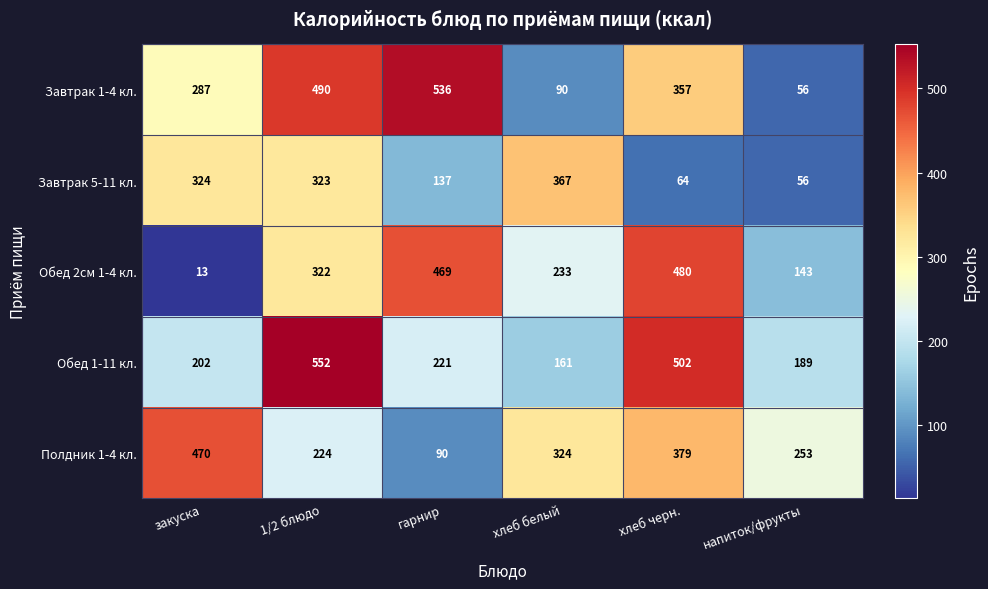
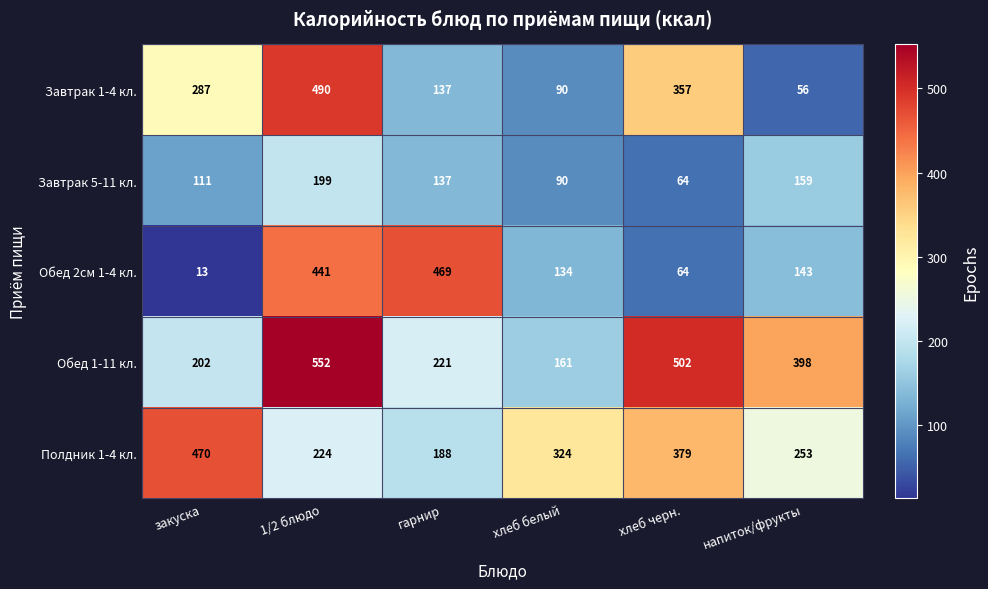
  {
    "Завтрак 1-4 кл.": {
      "закуска": 287,
      "1/2 блюдо": 490,
-     "гарнир": 536,
+     "гарнир": 137,
      "хлеб белый": 90,
      "хлеб черн.": 357,
      "напиток/фрукты": 56
    },
    "Завтрак 5-11 кл.": {
-     "закуска": 324,
-     "1/2 блюдо": 323,
+     "закуска": 111,
+     "1/2 блюдо": 199,
      "гарнир": 137,
-     "хлеб белый": 367,
+     "хлеб белый": 90,
      "хлеб черн.": 64,
-     "напиток/фрукты": 56
+     "напиток/фрукты": 159
    },
    "Обед 2см 1-4 кл.": {
      "закуска": 13,
-     "1/2 блюдо": 322,
+     "1/2 блюдо": 441,
      "гарнир": 469,
-     "хлеб белый": 233,
-     "хлеб черн.": 480,
+     "хлеб белый": 134,
+     "хлеб черн.": 64,
      "напиток/фрукты": 143
    },
    "Обед 1-11 кл.": {
      "закуска": 202,
      "1/2 блюдо": 552,
      "гарнир": 221,
      "хлеб белый": 161,
      "хлеб черн.": 502,
-     "напиток/фрукты": 189
+     "напиток/фрукты": 398
    },
    "Полдник 1-4 кл.": {
      "закуска": 470,
      "1/2 блюдо": 224,
-     "гарнир": 90,
+     "гарнир": 188,
      "хлеб белый": 324,
      "хлеб черн.": 379,
      "напиток/фрукты": 253
    }
  }
